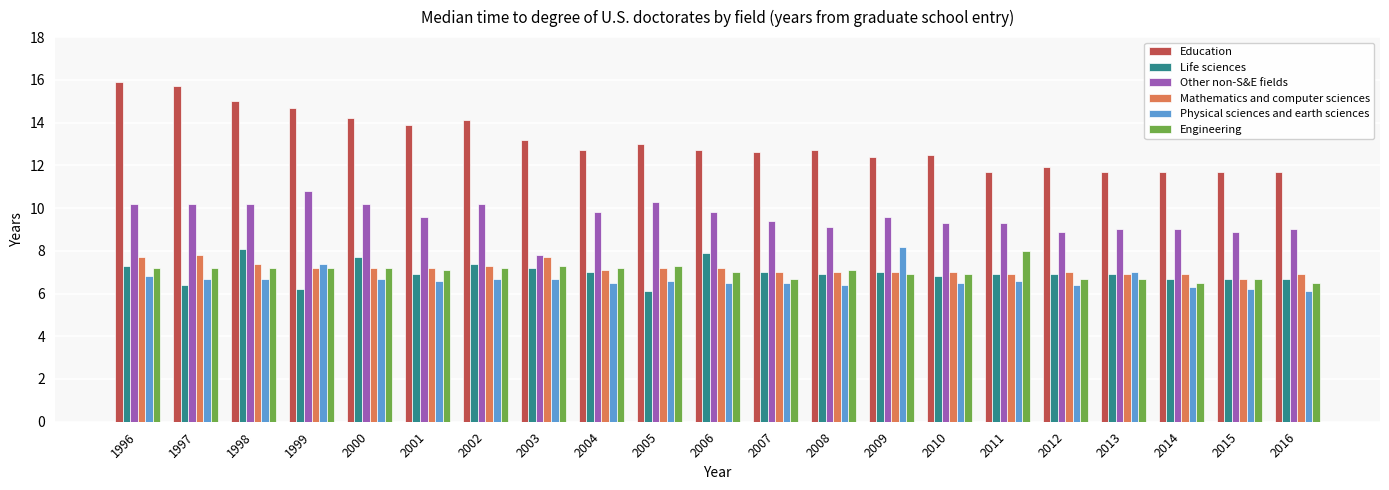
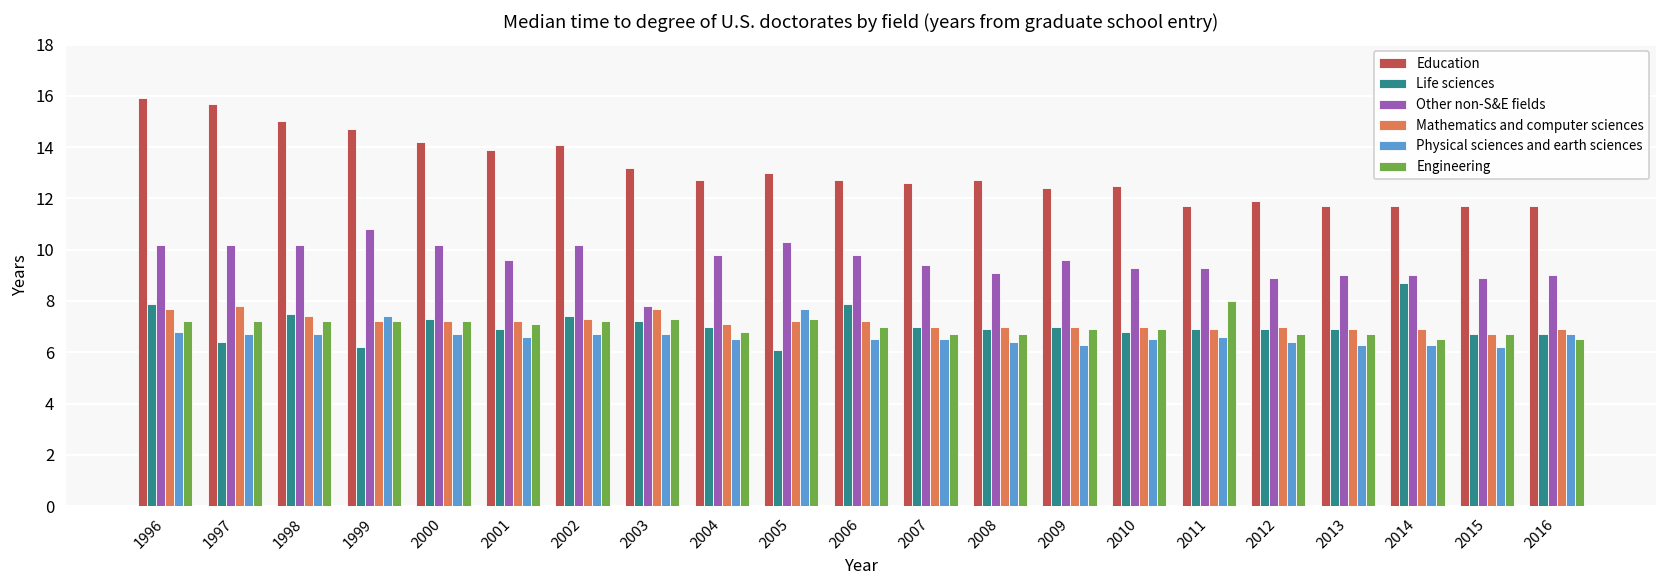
  {
    "Life sciences": {
-     "1996": 7.3,
+     "1996": 7.9,
      "1997": 6.4,
-     "1998": 8.1,
+     "1998": 7.5,
      "1999": 6.2,
-     "2000": 7.7,
+     "2000": 7.3,
      "2001": 6.9,
      "2002": 7.4,
      "2003": 7.2,
      "2004": 7.0,
      "2005": 6.1,
      "2006": 7.9,
      "2007": 7.0,
      "2008": 6.9,
      "2009": 7.0,
      "2010": 6.8,
      "2011": 6.9,
      "2012": 6.9,
      "2013": 6.9,
-     "2014": 6.7,
+     "2014": 8.7,
      "2015": 6.7,
      "2016": 6.7
    },
    "Other non-S&E fields": {
      "1996": 10.2,
      "1997": 10.2,
      "1998": 10.2,
      "1999": 10.8,
      "2000": 10.2,
      "2001": 9.6,
      "2002": 10.2,
      "2003": 7.8,
      "2004": 9.8,
      "2005": 10.3,
      "2006": 9.8,
      "2007": 9.4,
      "2008": 9.1,
      "2009": 9.6,
      "2010": 9.3,
      "2011": 9.3,
      "2012": 8.9,
      "2013": 9.0,
      "2014": 9.0,
      "2015": 8.9,
      "2016": 9.0
    },
    "Physical sciences and earth sciences": {
      "1996": 6.8,
      "1997": 6.7,
      "1998": 6.7,
      "1999": 7.4,
      "2000": 6.7,
      "2001": 6.6,
      "2002": 6.7,
      "2003": 6.7,
      "2004": 6.5,
-     "2005": 6.6,
+     "2005": 7.7,
      "2006": 6.5,
      "2007": 6.5,
      "2008": 6.4,
-     "2009": 8.2,
+     "2009": 6.3,
      "2010": 6.5,
      "2011": 6.6,
      "2012": 6.4,
-     "2013": 7.0,
+     "2013": 6.3,
      "2014": 6.3,
      "2015": 6.2,
-     "2016": 6.1
+     "2016": 6.7
    },
    "Engineering": {
      "1996": 7.2,
      "1997": 7.2,
      "1998": 7.2,
      "1999": 7.2,
      "2000": 7.2,
      "2001": 7.1,
      "2002": 7.2,
      "2003": 7.3,
-     "2004": 7.2,
+     "2004": 6.8,
      "2005": 7.3,
      "2006": 7.0,
      "2007": 6.7,
-     "2008": 7.1,
+     "2008": 6.7,
      "2009": 6.9,
      "2010": 6.9,
      "2011": 8.0,
      "2012": 6.7,
      "2013": 6.7,
      "2014": 6.5,
      "2015": 6.7,
      "2016": 6.5
    }
  }
